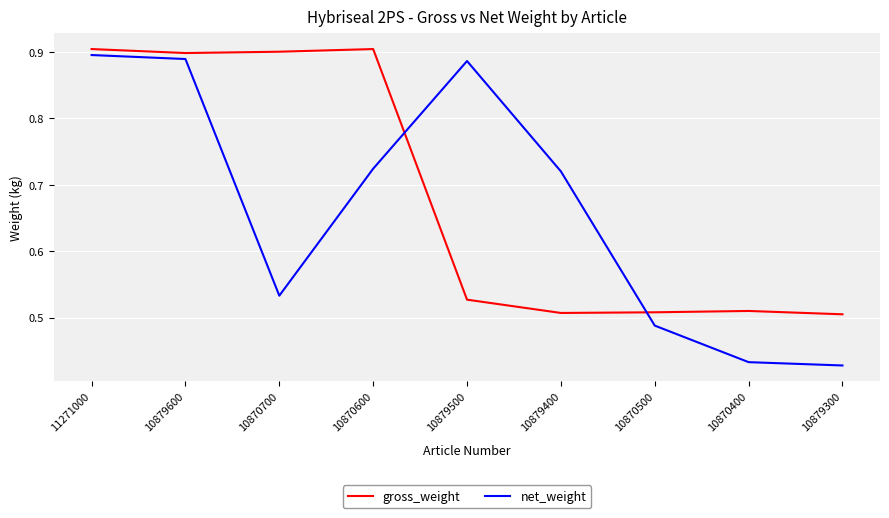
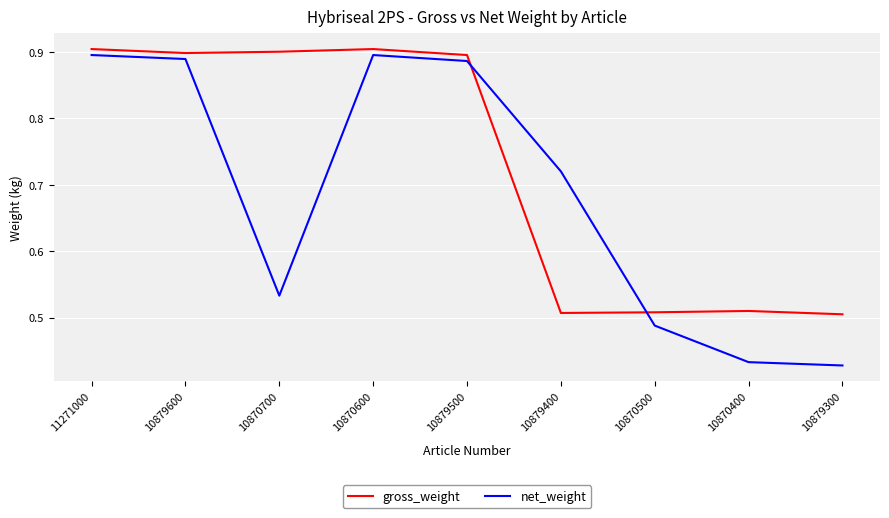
  {
    "gross_weight": {
      "11271000": 0.90,
      "10879600": 0.90,
      "10870700": 0.90,
      "10870600": 0.90,
-     "10879500": 0.53,
+     "10879500": 0.90,
      "10879400": 0.51,
      "10870500": 0.51,
      "10870400": 0.51,
      "10879300": 0.51
    },
    "net_weight": {
      "11271000": 0.90,
      "10879600": 0.89,
      "10870700": 0.53,
-     "10870600": 0.72,
+     "10870600": 0.90,
      "10879500": 0.89,
      "10879400": 0.72,
      "10870500": 0.49,
      "10870400": 0.43,
      "10879300": 0.43
    }
  }
